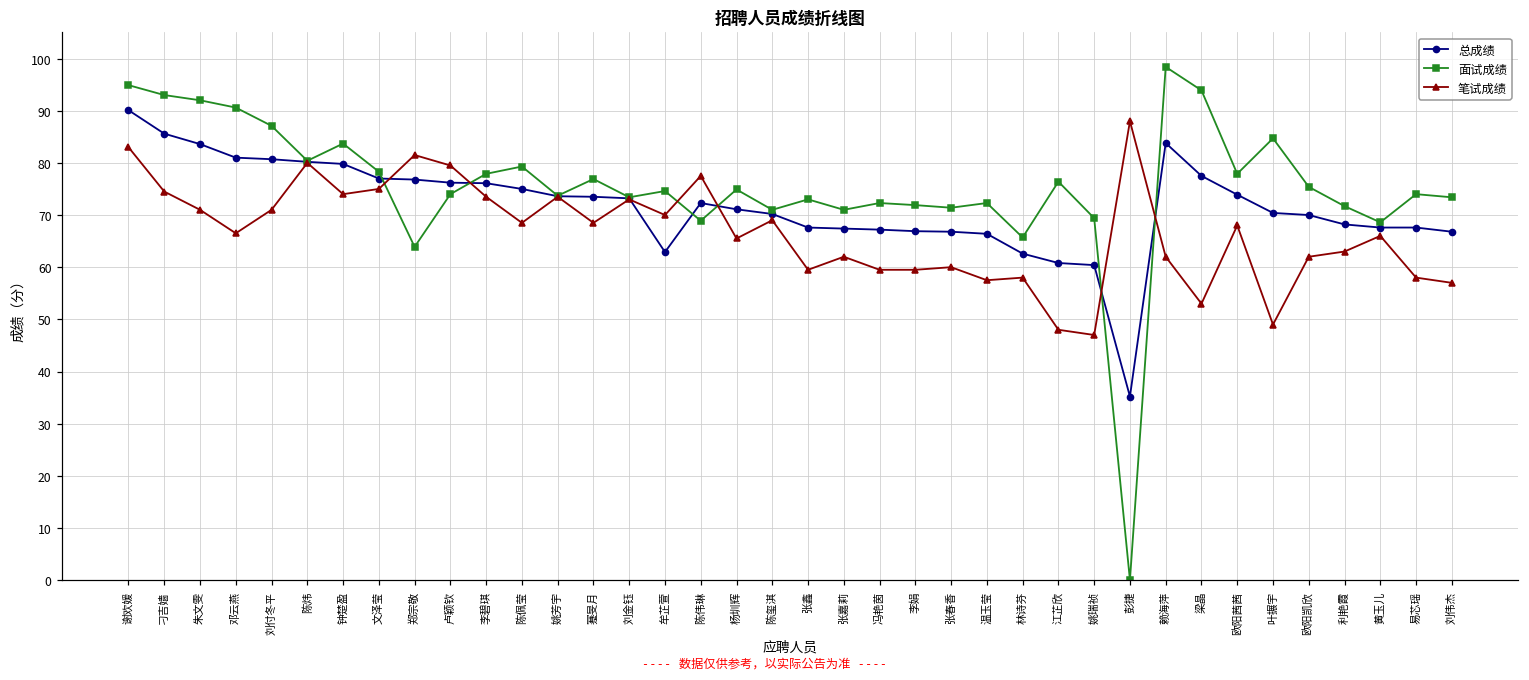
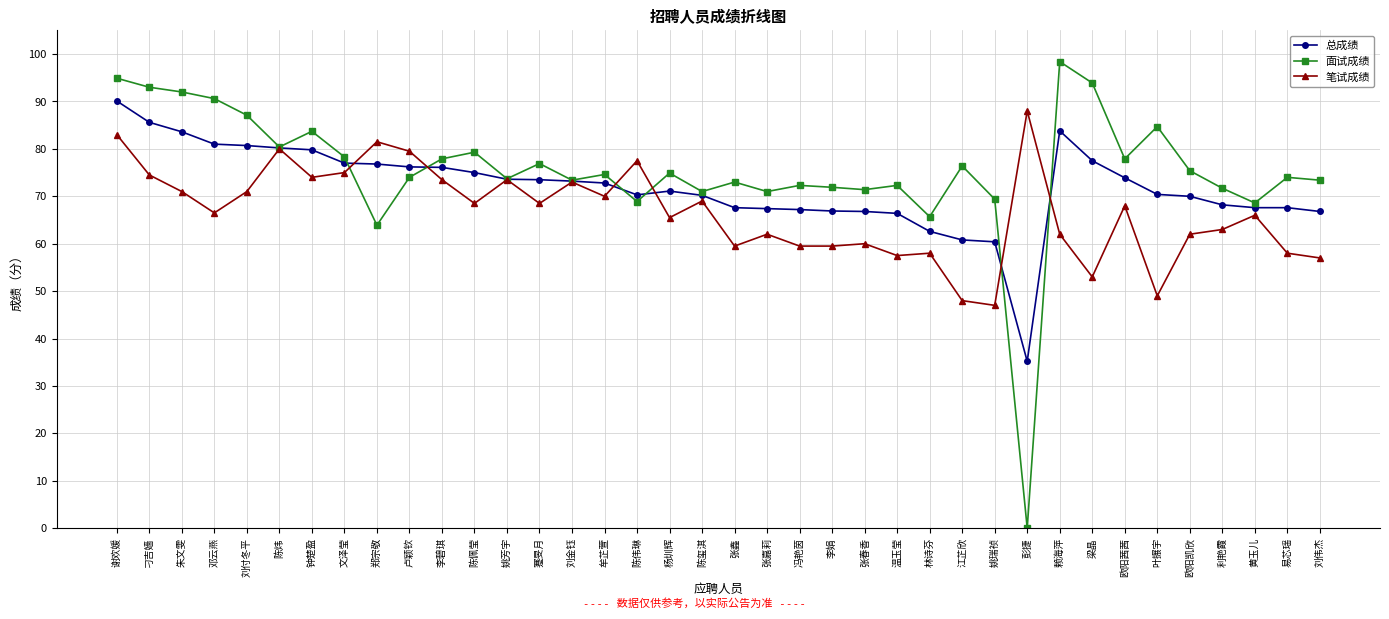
  {
    "总成绩": {
      "谢欢媛": 90,
      "刁吉嫱": 86,
      "朱文雯": 84,
      "邓云燕": 81,
      "刘付冬平": 81,
      "钟楚盈": 80,
      "文泽莹": 77,
      "郑宗敬": 77,
      "卢颖钦": 76,
      "李碧琪": 76,
      "陈佩莹": 75,
      "蹇旻月": 74,
-     "牟芷萱": 63,
-     "陈伟琳": 72,
+     "牟芷萱": 73,
+     "陈伟琳": 70,
      "杨圳辉": 71,
      "陈玺淇": 70,
      "张鑫": 68,
      "张嘉莉": 67,
      "冯艳茵": 67,
      "李娟": 67,
      "张春香": 67,
      "温玉莹": 66,
      "林诗芬": 63,
      "江芷欣": 61,
      "姚瑞祯": 60,
      "彭捷": 35,
      "赖海萍": 84,
      "梁晶": 78,
      "欧阳茜茜": 74,
      "叶搌宇": 70,
      "欧阳凯欣": 70,
      "利艳霞": 68,
      "黄玉儿": 68,
      "易芯瑶": 68,
      "刘伟杰": 67
    },
    "面试成绩": {
      "谢欢媛": 95,
      "刁吉嫱": 93,
      "朱文雯": 92,
      "邓云燕": 91,
      "刘付冬平": 87,
      "钟楚盈": 84,
      "文泽莹": 78,
      "郑宗敬": 64,
      "卢颖钦": 74,
      "李碧琪": 78,
      "陈佩莹": 79,
      "蹇旻月": 77,
      "牟芷萱": 75,
      "陈伟琳": 69,
      "杨圳辉": 75,
      "陈玺淇": 71,
      "张鑫": 73,
      "张嘉莉": 71,
      "冯艳茵": 72,
      "李娟": 72,
      "张春香": 71,
      "温玉莹": 72,
      "林诗芬": 66,
      "江芷欣": 76,
      "姚瑞祯": 69,
      "彭捷": 0,
      "赖海萍": 98,
      "梁晶": 94,
      "欧阳茜茜": 78,
      "叶搌宇": 85,
      "欧阳凯欣": 75,
      "利艳霞": 72,
      "黄玉儿": 69,
      "易芯瑶": 74,
      "刘伟杰": 73
    },
    "笔试成绩": {
      "谢欢媛": 83,
      "刁吉嫱": 75,
      "朱文雯": 71,
      "邓云燕": 67,
      "刘付冬平": 71,
      "钟楚盈": 74,
      "文泽莹": 75,
      "郑宗敬": 82,
      "卢颖钦": 80,
      "李碧琪": 74,
      "陈佩莹": 69,
      "蹇旻月": 69,
      "牟芷萱": 70,
      "陈伟琳": 78,
      "杨圳辉": 66,
      "陈玺淇": 69,
      "张鑫": 60,
      "张嘉莉": 62,
      "冯艳茵": 60,
      "李娟": 60,
      "张春香": 60,
      "温玉莹": 58,
      "林诗芬": 58,
      "江芷欣": 48,
      "姚瑞祯": 47,
      "彭捷": 88,
      "赖海萍": 62,
      "梁晶": 53,
      "欧阳茜茜": 68,
      "叶搌宇": 49,
      "欧阳凯欣": 62,
      "利艳霞": 63,
      "黄玉儿": 66,
      "易芯瑶": 58,
      "刘伟杰": 57
    }
  }
